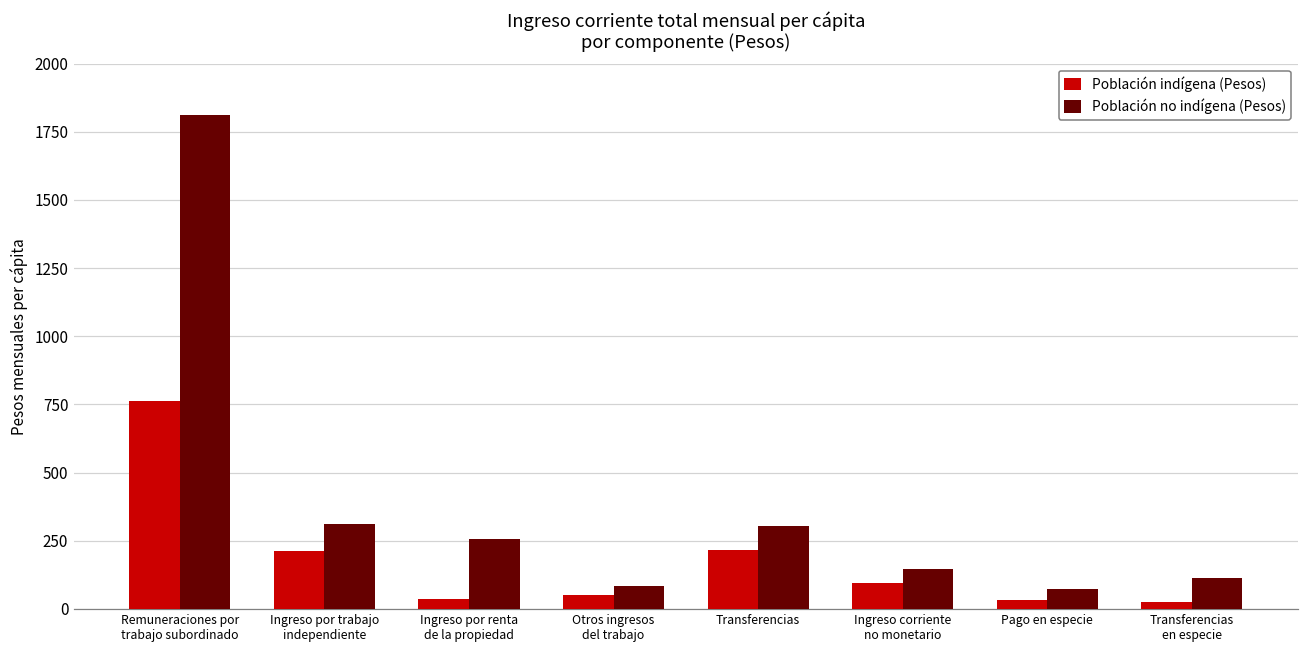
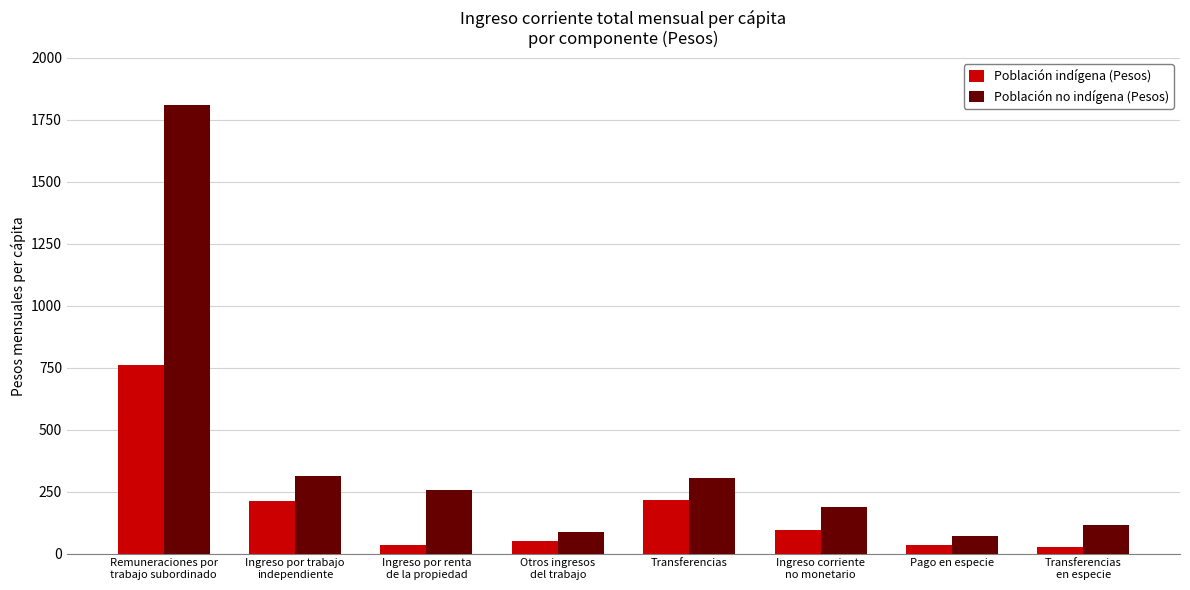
  {
    "Población indígena (Pesos)": {
      "Remuneraciones por trabajo subordinado": 760,
      "Ingreso por trabajo independiente": 210,
      "Ingreso por renta de la propiedad": 30,
      "Otros ingresos del trabajo": 50,
      "Transferencias": 220,
      "Ingreso corriente no monetario": 100,
      "Pago en especie": 30,
      "Transferencias en especie": 30
    },
    "Población no indígena (Pesos)": {
      "Remuneraciones por trabajo subordinado": 1810,
      "Ingreso por trabajo independiente": 310,
      "Ingreso por renta de la propiedad": 260,
      "Otros ingresos del trabajo": 90,
      "Transferencias": 300,
-     "Ingreso corriente no monetario": 150,
+     "Ingreso corriente no monetario": 190,
      "Pago en especie": 70,
      "Transferencias en especie": 110
    }
  }
